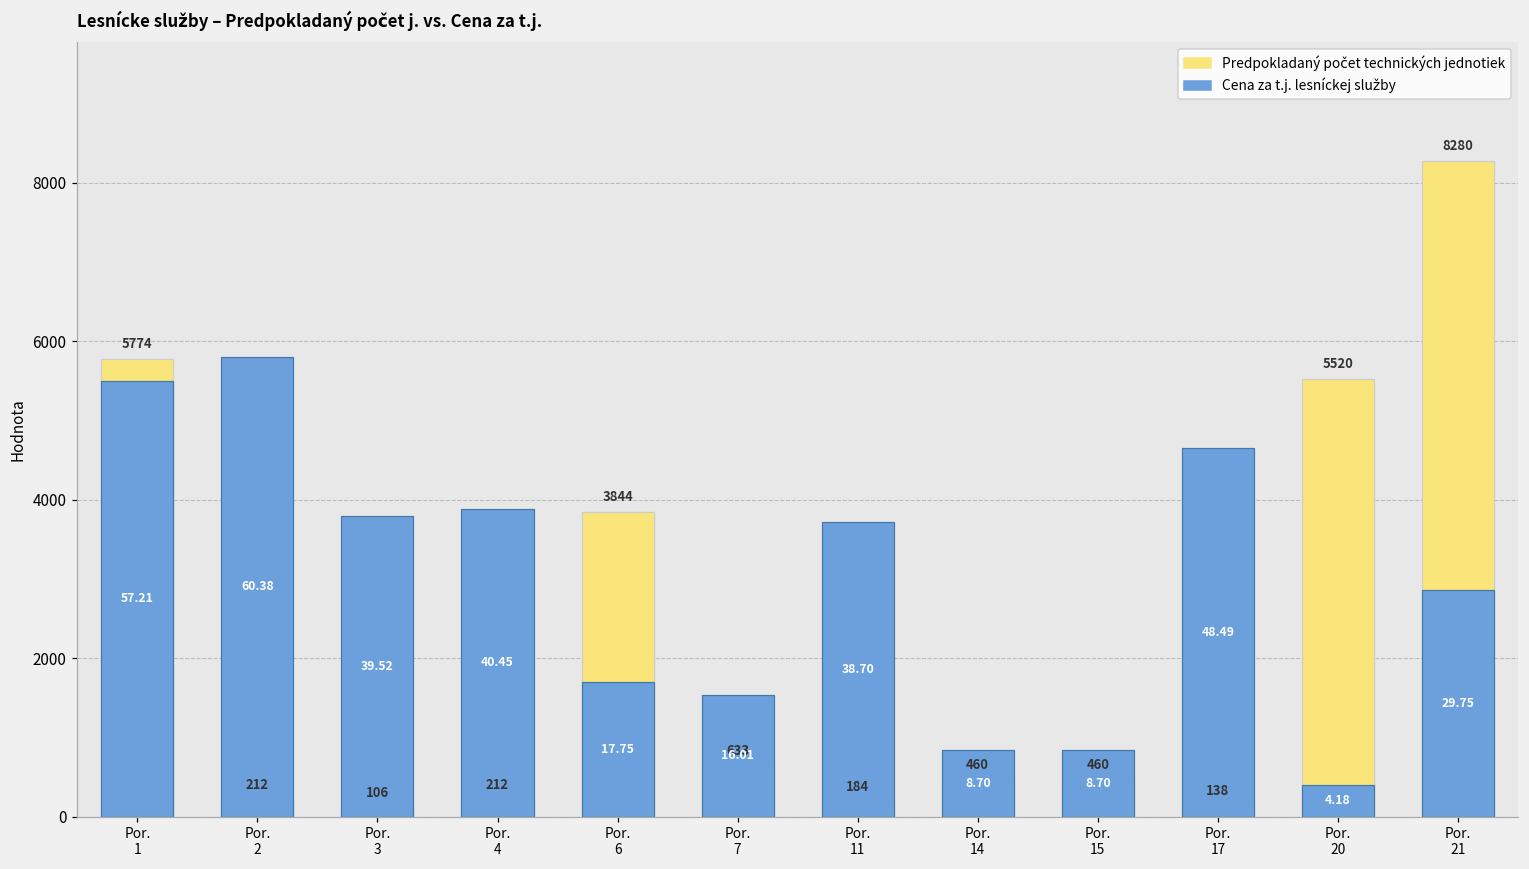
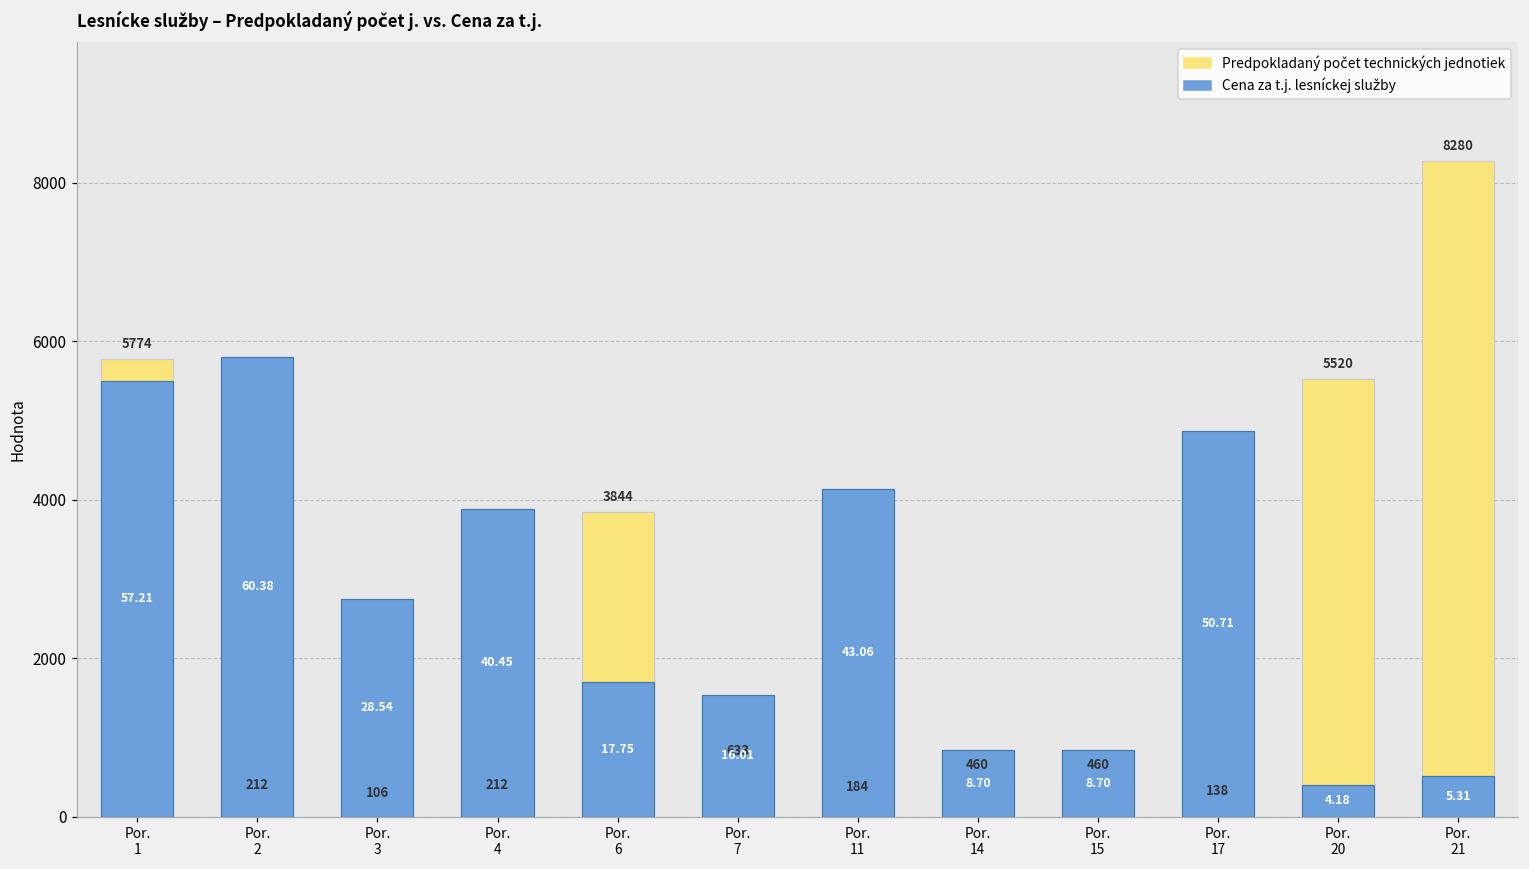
  {
    "Predpokladaný počet technických jednotiek": {
      "Por. 1": 5774,
      "Por. 6": 3844,
      "Por. 20": 5520,
      "Por. 21": 8280
    },
    "Cena za t.j. lesníckej služby": {
-     "Por. 3": 39.52,
-     "Por. 11": 38.70,
-     "Por. 17": 48.49,
-     "Por. 21": 29.75
+     "Por. 3": 28.54,
+     "Por. 11": 43.06,
+     "Por. 17": 50.71,
+     "Por. 21": 5.31
    }
  }
